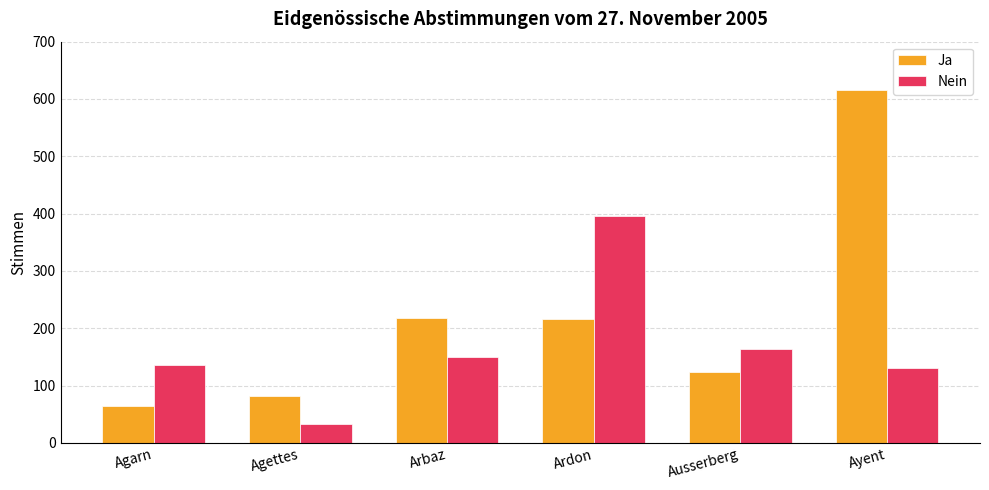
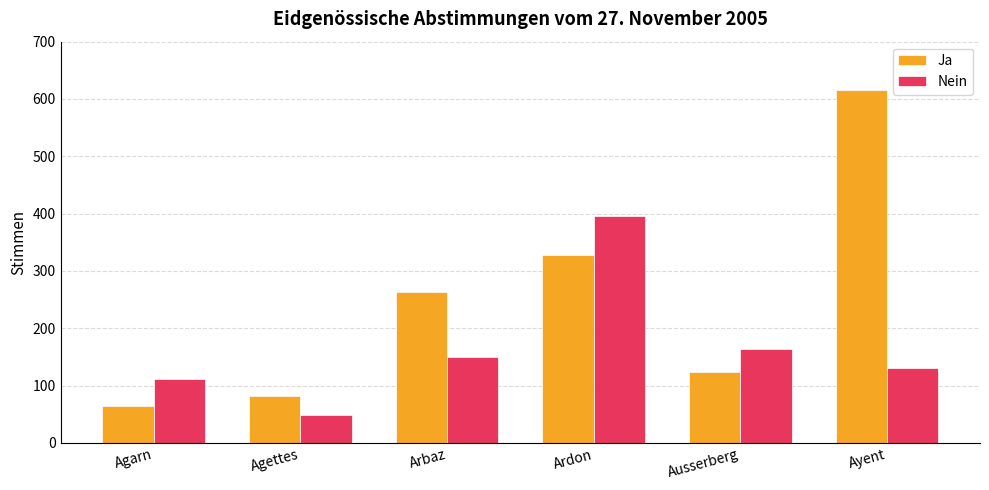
  {
    "Ja": {
      "Agarn": 60,
      "Agettes": 80,
-     "Arbaz": 220,
-     "Ardon": 220,
+     "Arbaz": 260,
+     "Ardon": 330,
      "Ausserberg": 120,
      "Ayent": 620
    },
    "Nein": {
-     "Agarn": 140,
-     "Agettes": 30,
+     "Agarn": 110,
+     "Agettes": 50,
      "Arbaz": 150,
      "Ardon": 400,
      "Ausserberg": 160,
      "Ayent": 130
    }
  }
